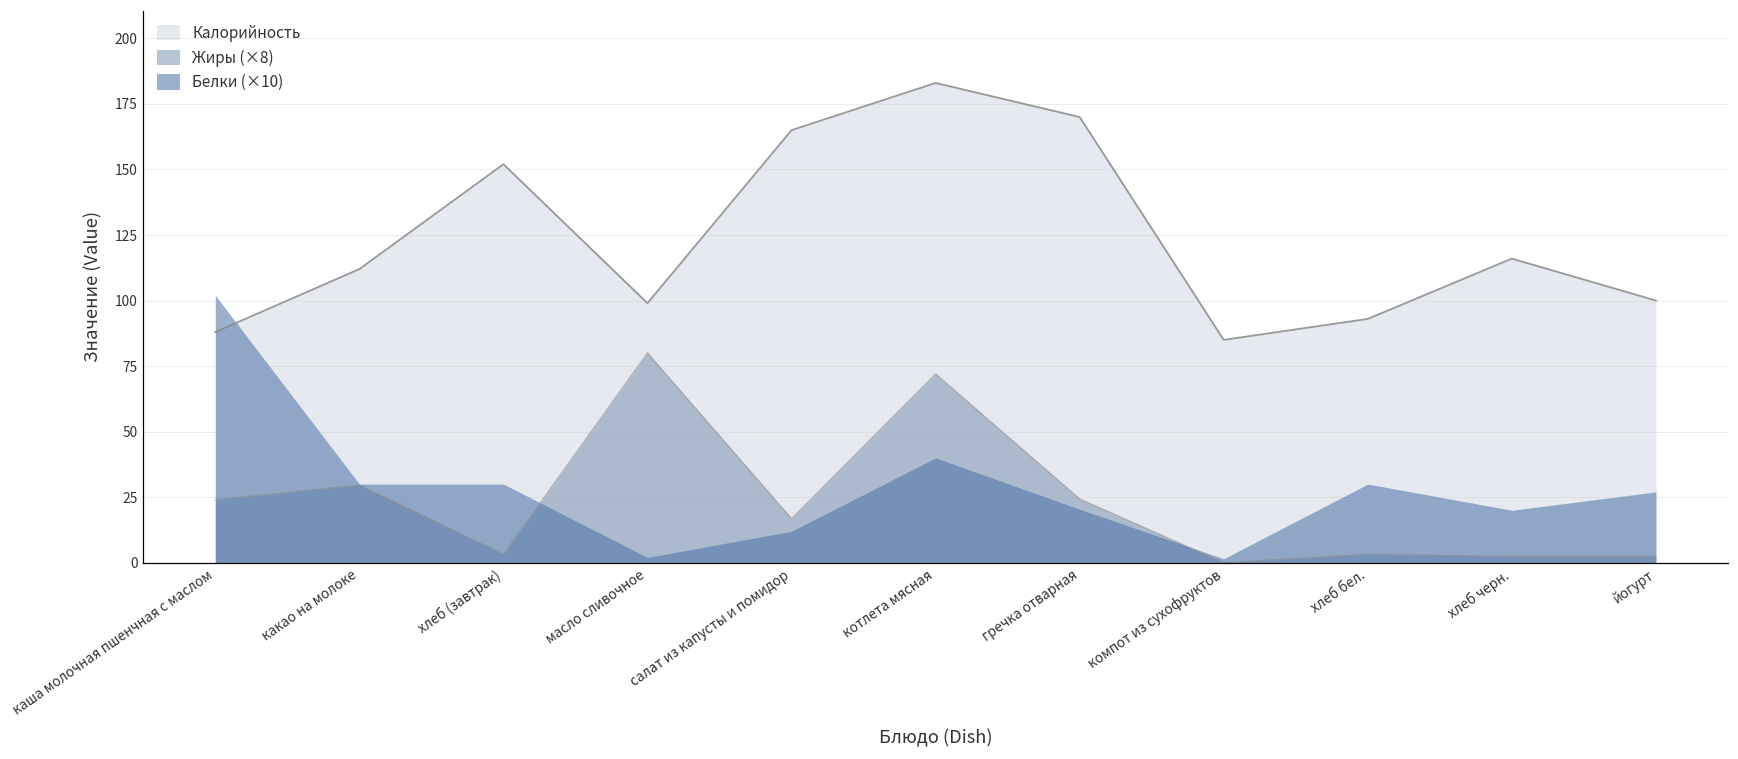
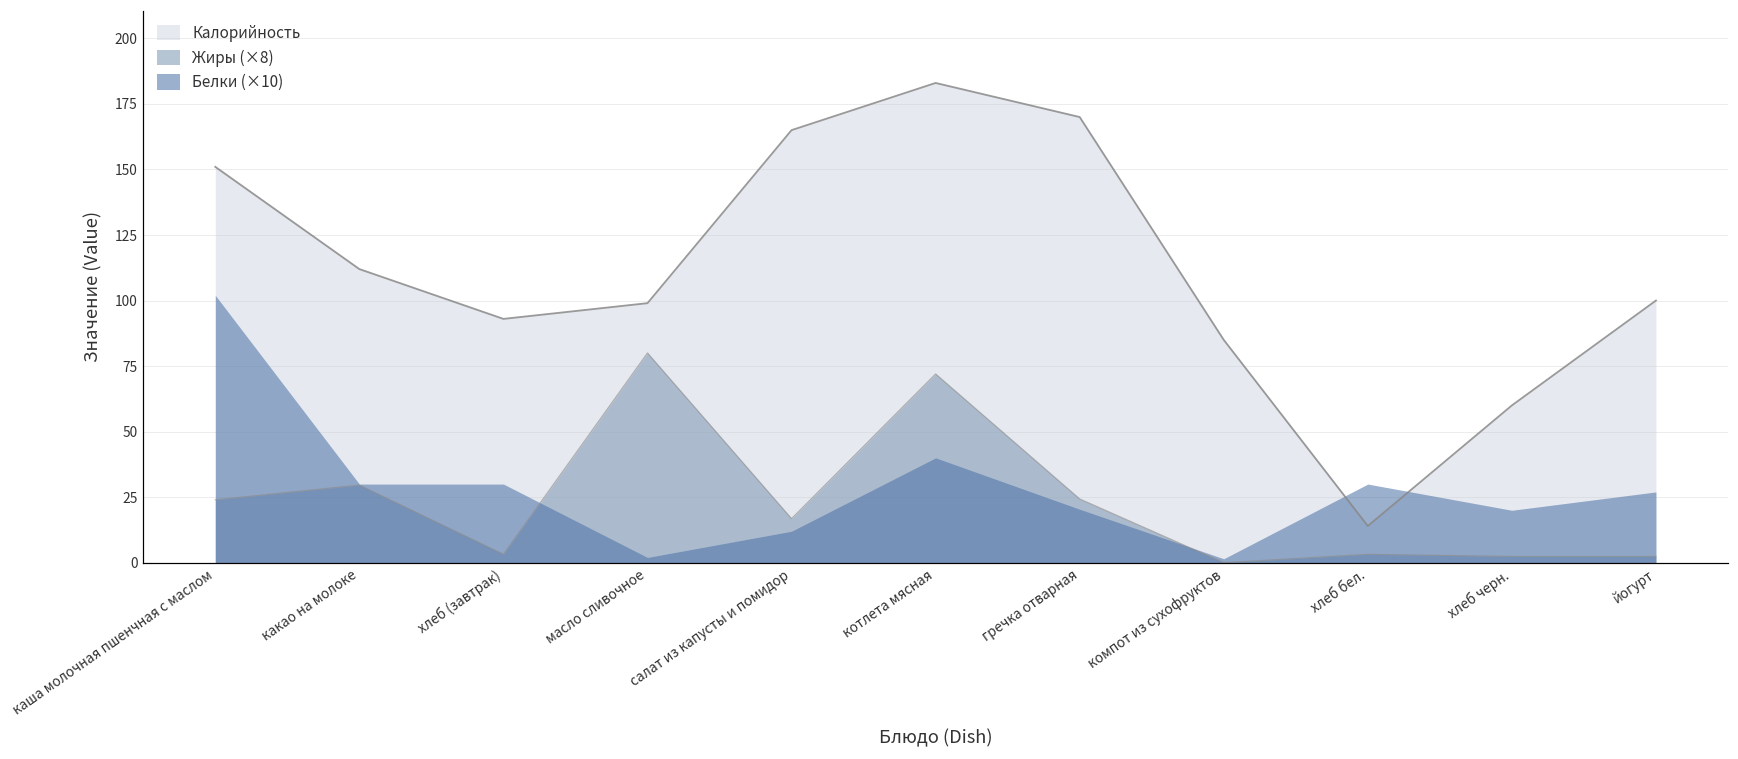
  {
    "Калорийность": {
-     "каша молочная пшенчная с маслом": 88,
+     "каша молочная пшенчная с маслом": 151,
      "какао на молоке": 112,
-     "хлеб (завтрак)": 152,
+     "хлеб (завтрак)": 93,
      "масло сливочное": 99,
      "салат из капусты и помидор": 165,
      "котлета мясная": 183,
      "гречка отварная": 170,
      "компот из сухофруктов": 85,
-     "хлеб бел.": 93,
-     "хлеб черн.": 116,
+     "хлеб бел.": 14,
+     "хлеб черн.": 60,
      "йогурт": 100
    }
  }
